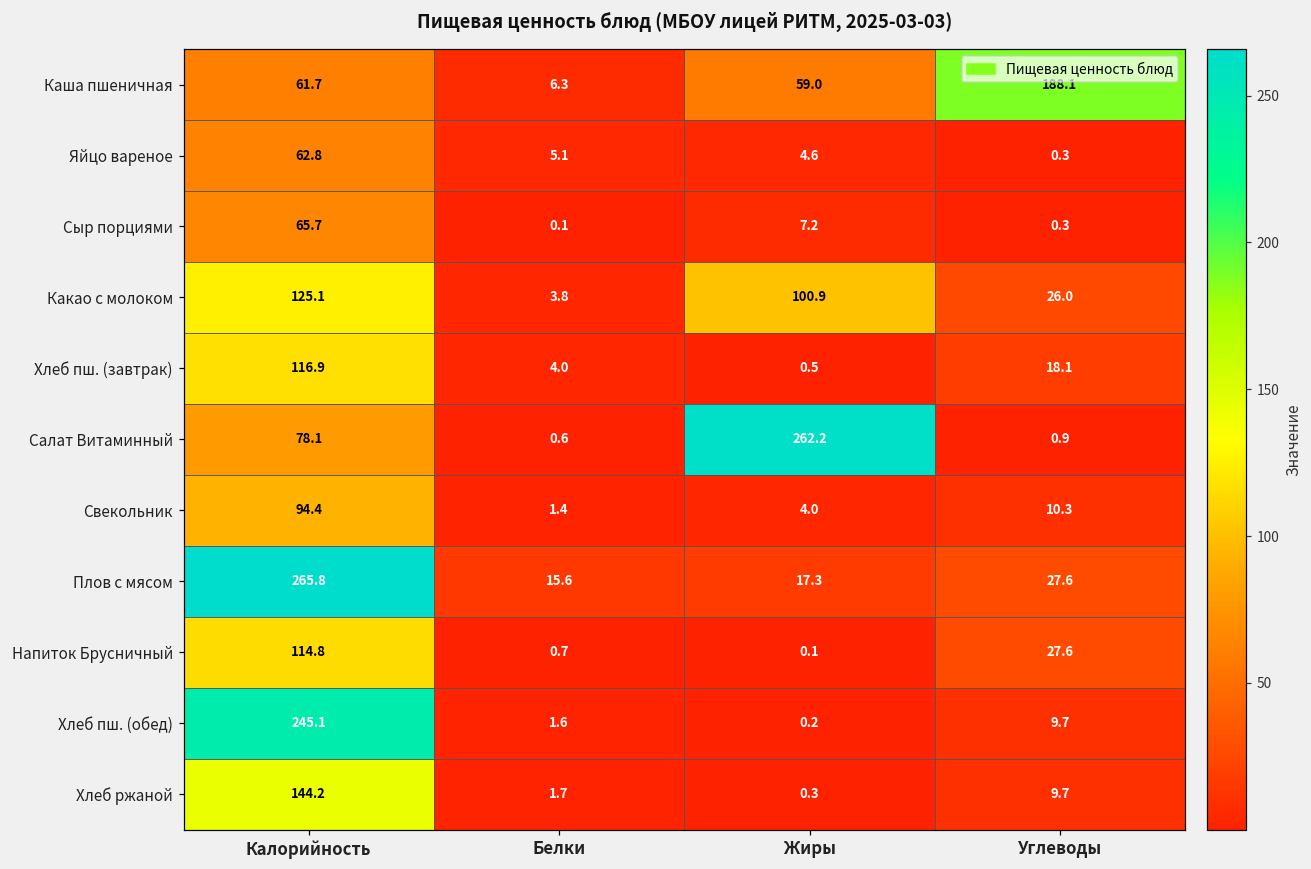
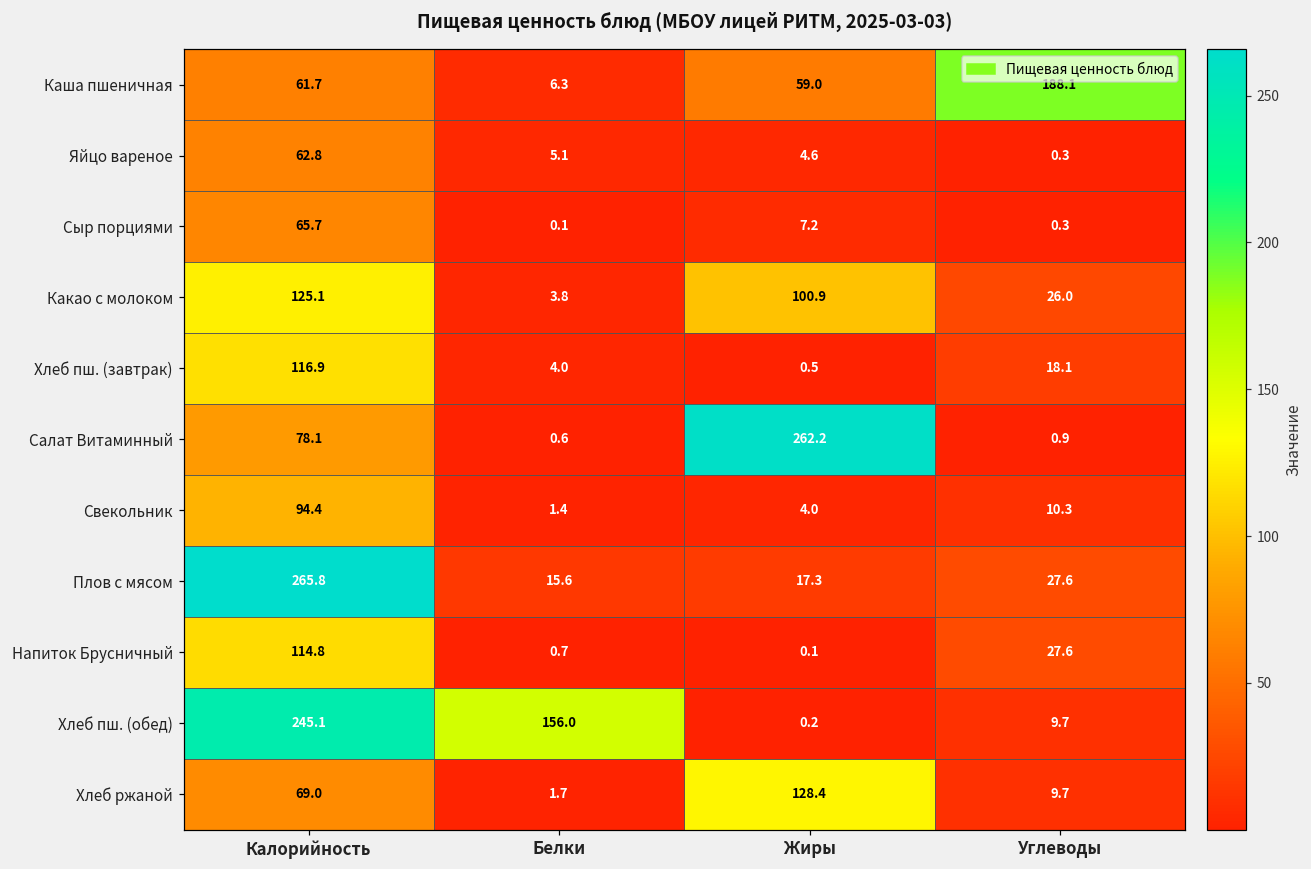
  {
    "Каша пшеничная": {
      "Калорийность": 61.7,
      "Белки": 6.3,
      "Жиры": 59.0
    },
    "Яйцо вареное": {
      "Калорийность": 62.8,
      "Белки": 5.1,
      "Жиры": 4.6,
      "Углеводы": 0.3
    },
    "Сыр порциями": {
      "Калорийность": 65.7,
      "Белки": 0.1,
      "Жиры": 7.2,
      "Углеводы": 0.3
    },
    "Какао с молоком": {
      "Калорийность": 125.1,
      "Белки": 3.8,
      "Жиры": 100.9,
      "Углеводы": 26.0
    },
    "Хлеб пш. (завтрак)": {
      "Калорийность": 116.9,
      "Белки": 4.0,
      "Жиры": 0.5,
      "Углеводы": 18.1
    },
    "Салат Витаминный": {
      "Калорийность": 78.1,
      "Белки": 0.6,
      "Жиры": 262.2,
      "Углеводы": 0.9
    },
    "Свекольник": {
      "Калорийность": 94.4,
      "Белки": 1.4,
      "Жиры": 4.0,
      "Углеводы": 10.3
    },
    "Плов с мясом": {
      "Калорийность": 265.8,
      "Белки": 15.6,
      "Жиры": 17.3,
      "Углеводы": 27.6
    },
    "Напиток Брусничный": {
      "Калорийность": 114.8,
      "Белки": 0.7,
      "Жиры": 0.1,
      "Углеводы": 27.6
    },
    "Хлеб пш. (обед)": {
      "Калорийность": 245.1,
-     "Белки": 1.6,
+     "Белки": 156.0,
      "Жиры": 0.2,
      "Углеводы": 9.7
    },
    "Хлеб ржаной": {
-     "Калорийность": 144.2,
+     "Калорийность": 69.0,
      "Белки": 1.7,
-     "Жиры": 0.3,
+     "Жиры": 128.4,
      "Углеводы": 9.7
    }
  }
